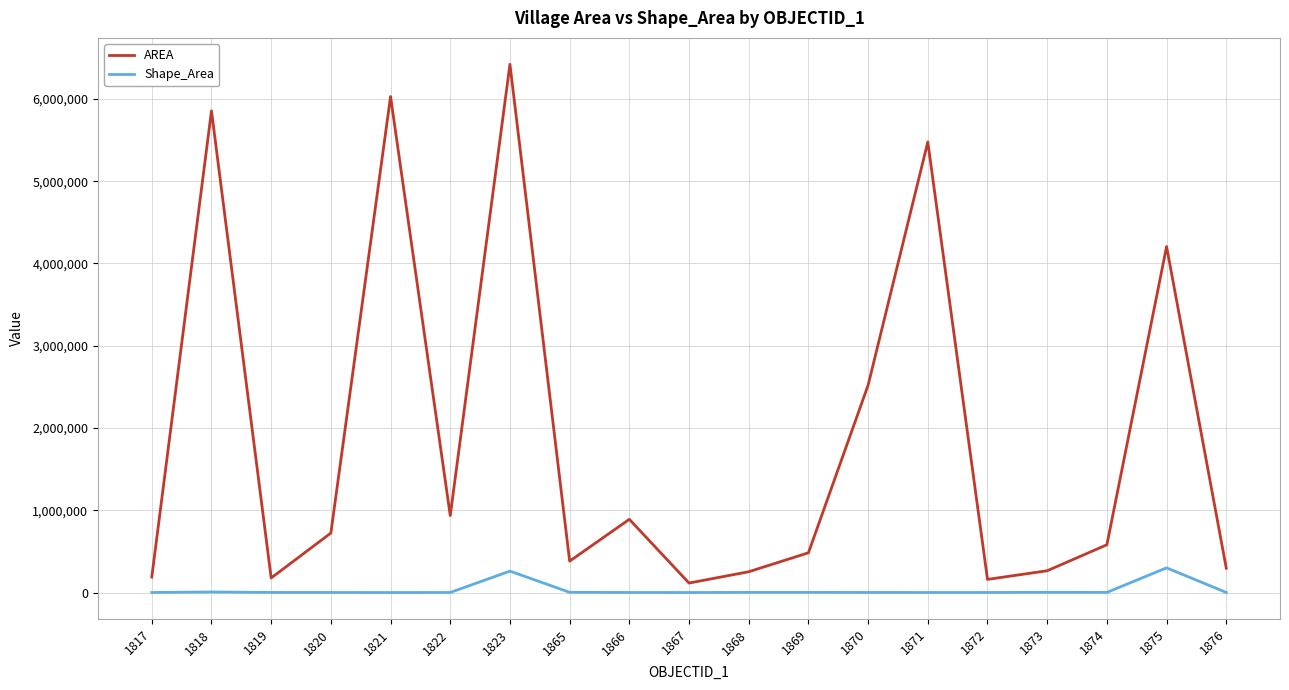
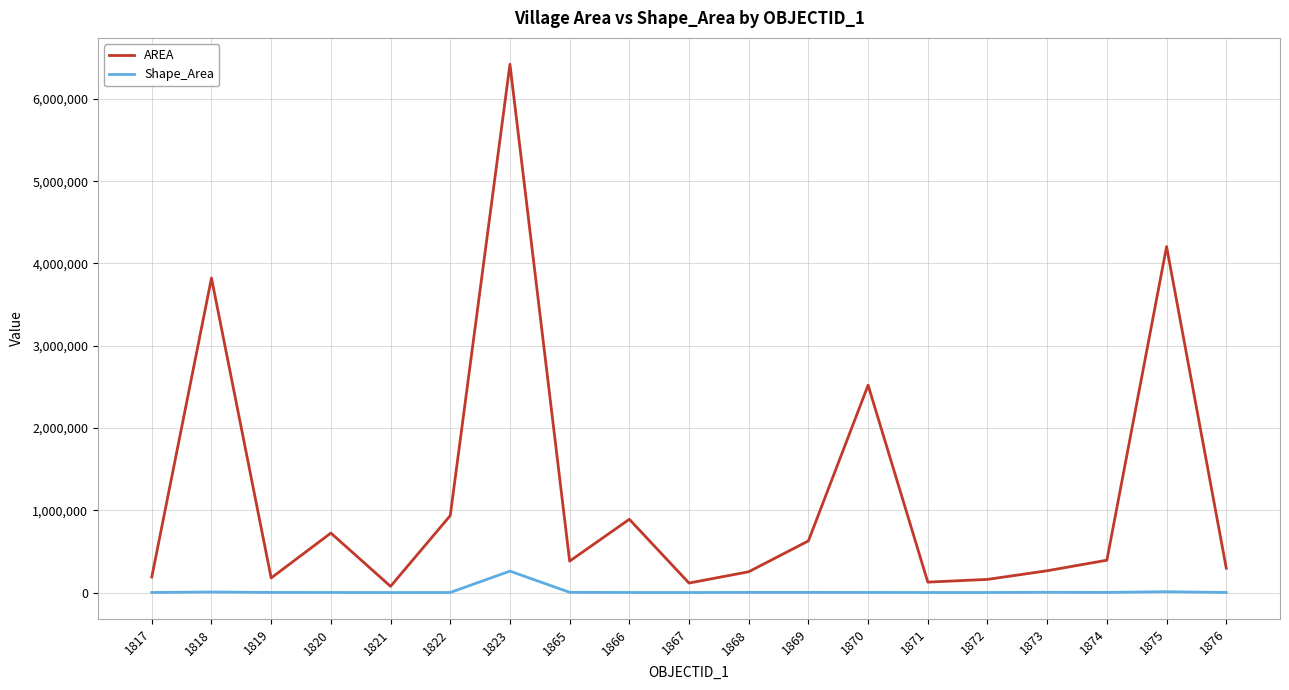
  {
    "AREA": {
      "1817": "200,000",
-     "1818": "5,900,000",
+     "1818": "3,800,000",
      "1819": "200,000",
      "1820": "700,000",
-     "1821": "6,000,000",
+     "1821": "100,000",
      "1822": "900,000",
      "1823": "6,400,000",
      "1865": "400,000",
      "1866": "900,000",
      "1867": "100,000",
      "1868": "300,000",
-     "1869": "500,000",
+     "1869": "600,000",
      "1870": "2,500,000",
-     "1871": "5,500,000",
+     "1871": "100,000",
      "1872": "200,000",
      "1873": "300,000",
-     "1874": "600,000",
+     "1874": "400,000",
      "1875": "4,200,000",
      "1876": "300,000"
    },
    "Shape_Area": {
      "1817": "0",
      "1818": "0",
      "1819": "0",
      "1820": "0",
      "1821": "0",
      "1822": "0",
      "1823": "300,000",
      "1865": "0",
      "1866": "0",
      "1867": "0",
      "1868": "0",
      "1869": "0",
      "1870": "0",
      "1871": "0",
      "1872": "0",
      "1873": "0",
      "1874": "0",
-     "1875": "300,000",
+     "1875": "0",
      "1876": "0"
    }
  }
